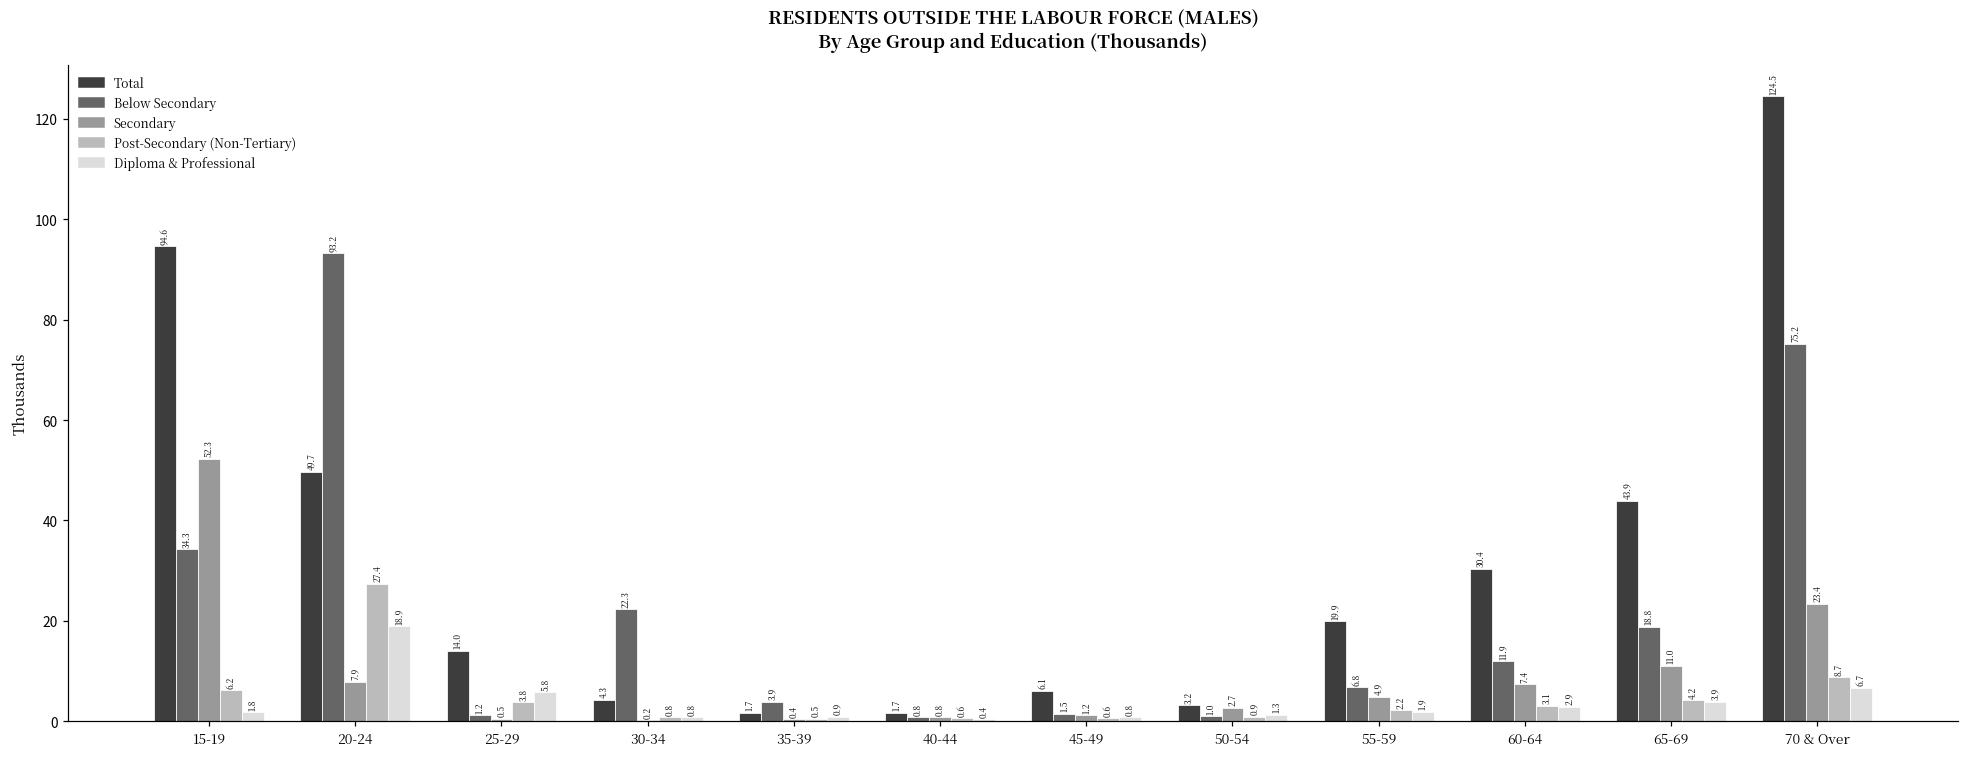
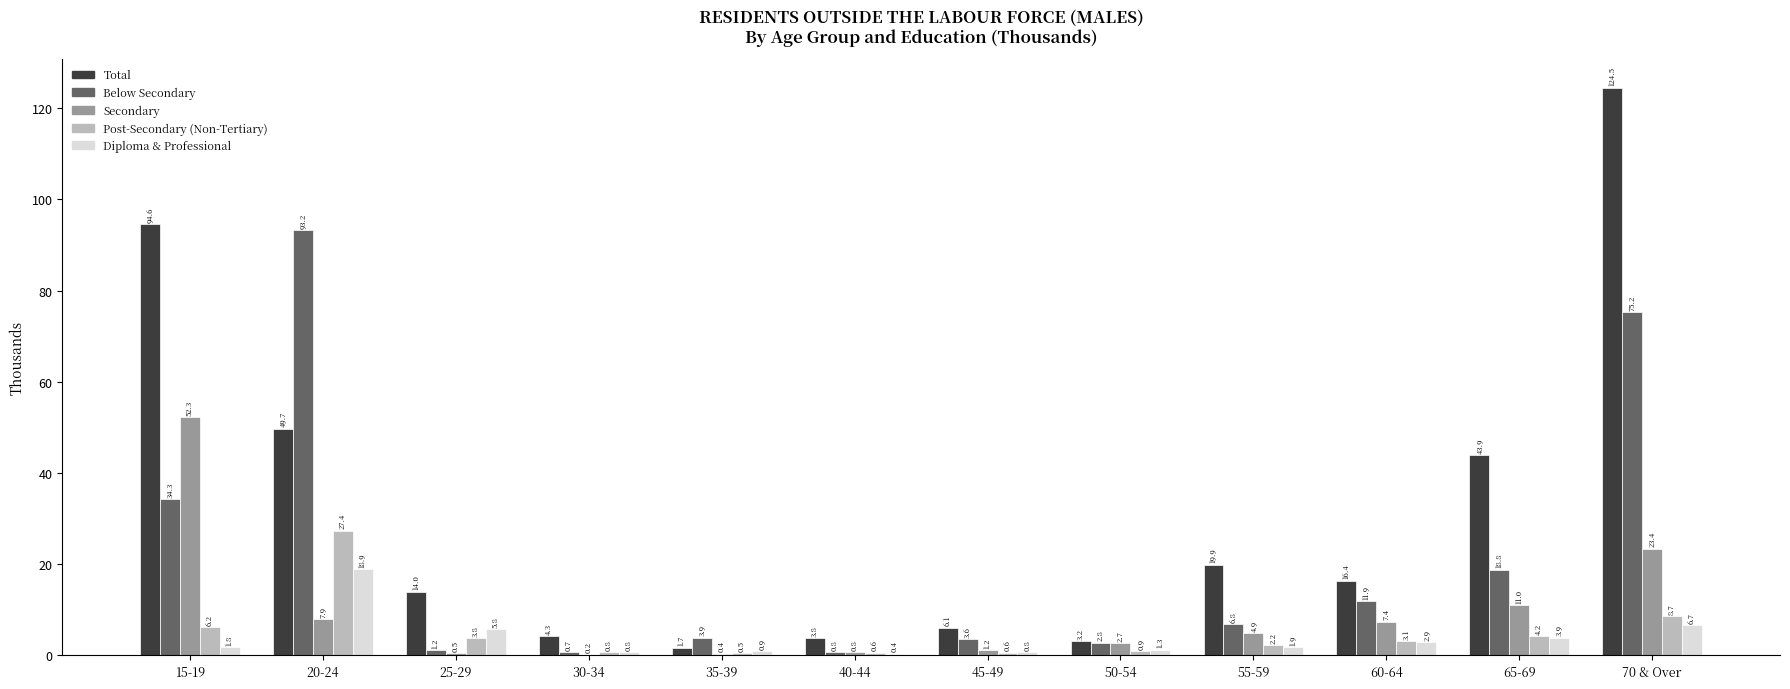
  {
    "Total": {
      "15-19": 94.6,
      "20-24": 49.7,
      "25-29": 14.0,
      "30-34": 4.3,
      "35-39": 1.7,
-     "40-44": 1.7,
+     "40-44": 3.8,
      "45-49": 6.1,
      "50-54": 3.2,
      "55-59": 19.9,
-     "60-64": 30.4,
+     "60-64": 16.4,
      "65-69": 43.9,
      "70 & Over": 124.5
    },
    "Below Secondary": {
      "15-19": 34.3,
      "20-24": 93.2,
      "25-29": 1.2,
-     "30-34": 22.3,
+     "30-34": 0.7,
      "35-39": 3.9,
      "40-44": 0.8,
-     "45-49": 1.5,
-     "50-54": 1.0,
+     "45-49": 3.6,
+     "50-54": 2.8,
      "55-59": 6.8,
      "60-64": 11.9,
      "65-69": 18.8,
      "70 & Over": 75.2
    }
  }
